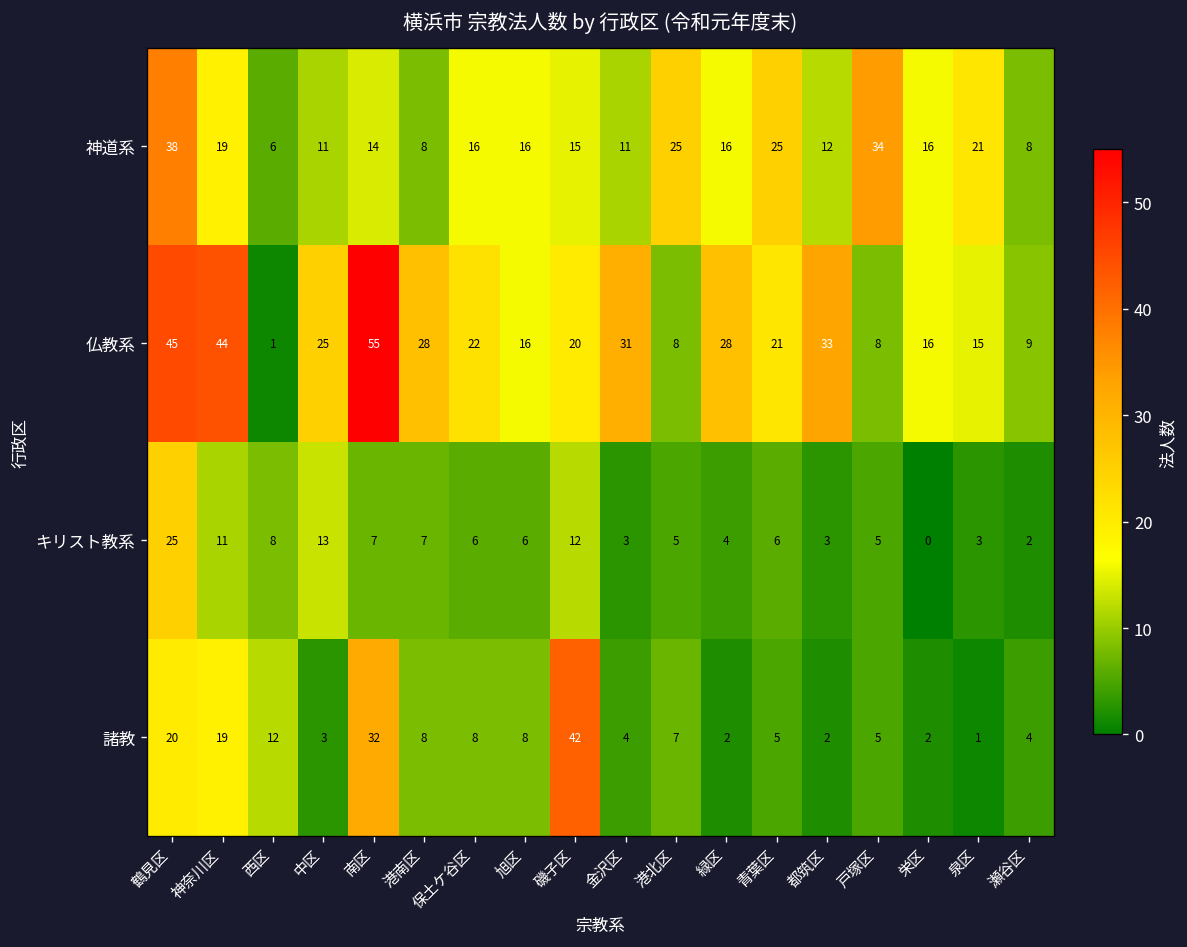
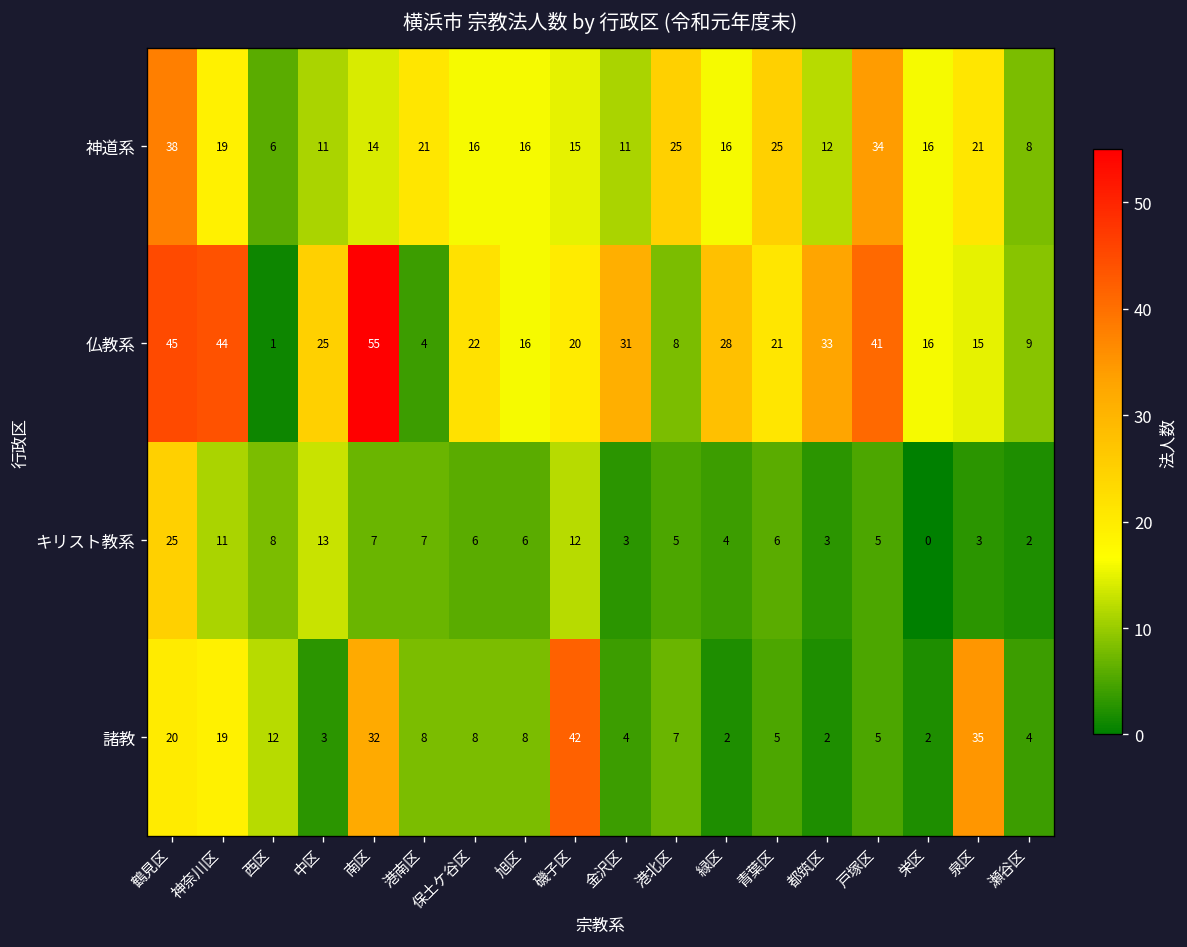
  {
    "神道系": {
      "鶴見区": 38,
      "神奈川区": 19,
      "西区": 6,
      "中区": 11,
      "南区": 14,
-     "港南区": 8,
+     "港南区": 21,
      "保土ケ谷区": 16,
      "旭区": 16,
      "磯子区": 15,
      "金沢区": 11,
      "港北区": 25,
      "緑区": 16,
      "青葉区": 25,
      "都筑区": 12,
      "戸塚区": 34,
      "栄区": 16,
      "泉区": 21,
      "瀬谷区": 8
    },
    "仏教系": {
      "鶴見区": 45,
      "神奈川区": 44,
      "西区": 1,
      "中区": 25,
      "南区": 55,
-     "港南区": 28,
+     "港南区": 4,
      "保土ケ谷区": 22,
      "旭区": 16,
      "磯子区": 20,
      "金沢区": 31,
      "港北区": 8,
      "緑区": 28,
      "青葉区": 21,
      "都筑区": 33,
-     "戸塚区": 8,
+     "戸塚区": 41,
      "栄区": 16,
      "泉区": 15,
      "瀬谷区": 9
    },
    "キリスト教系": {
      "鶴見区": 25,
      "神奈川区": 11,
      "西区": 8,
      "中区": 13,
      "南区": 7,
      "港南区": 7,
      "保土ケ谷区": 6,
      "旭区": 6,
      "磯子区": 12,
      "金沢区": 3,
      "港北区": 5,
      "緑区": 4,
      "青葉区": 6,
      "都筑区": 3,
      "戸塚区": 5,
      "栄区": 0,
      "泉区": 3,
      "瀬谷区": 2
    },
    "諸教": {
      "鶴見区": 20,
      "神奈川区": 19,
      "西区": 12,
      "中区": 3,
      "南区": 32,
      "港南区": 8,
      "保土ケ谷区": 8,
      "旭区": 8,
      "磯子区": 42,
      "金沢区": 4,
      "港北区": 7,
      "緑区": 2,
      "青葉区": 5,
      "都筑区": 2,
      "戸塚区": 5,
      "栄区": 2,
-     "泉区": 1,
+     "泉区": 35,
      "瀬谷区": 4
    }
  }
